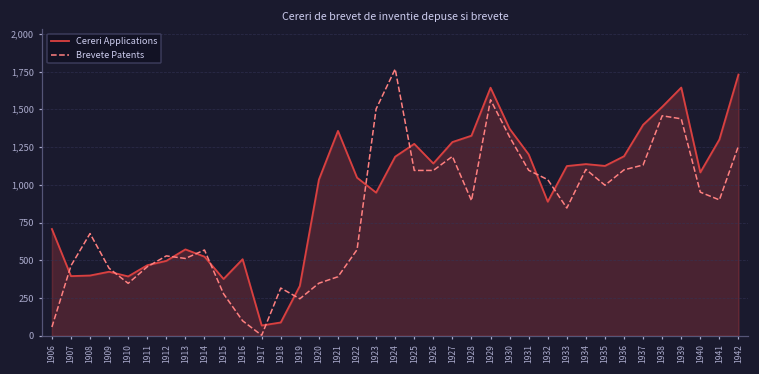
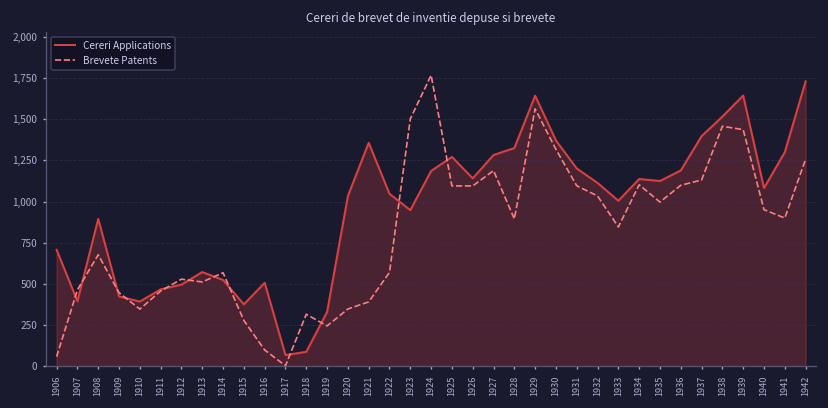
  {
    "Cereri Applications": {
      "1906": "710",
      "1907": "400",
-     "1908": "400",
+     "1908": "900",
      "1909": "420",
      "1910": "390",
      "1912": "500",
      "1913": "570",
      "1914": "520",
      "1915": "380",
      "1916": "510",
      "1917": "70",
      "1918": "90",
      "1919": "330",
      "1920": "1,030",
      "1921": "1,360",
      "1922": "1,050",
      "1923": "950",
      "1924": "1,190",
      "1925": "1,270",
      "1926": "1,140",
      "1927": "1,280",
      "1928": "1,330",
      "1929": "1,640",
      "1930": "1,370",
      "1931": "1,200",
-     "1932": "890",
-     "1933": "1,120",
+     "1932": "1,110",
+     "1933": "1,010",
      "1934": "1,140",
      "1935": "1,130",
      "1936": "1,190",
      "1937": "1,400",
      "1938": "1,520",
      "1939": "1,640",
      "1940": "1,080",
      "1941": "1,300",
      "1942": "1,730"
    },
    "Brevete Patents": {
      "1906": "60",
      "1907": "460",
      "1908": "680",
      "1909": "450",
      "1910": "350",
      "1912": "530",
      "1913": "510",
      "1914": "570",
      "1915": "280",
      "1916": "100",
      "1917": "0",
      "1918": "320",
      "1919": "250",
      "1920": "350",
      "1921": "390",
      "1922": "570",
      "1923": "1,500",
      "1924": "1,770",
      "1925": "1,100",
      "1926": "1,100",
      "1927": "1,190",
      "1928": "900",
      "1929": "1,560",
      "1930": "1,320",
      "1931": "1,100",
      "1932": "1,030",
      "1933": "850",
      "1934": "1,100",
      "1935": "1,000",
      "1936": "1,100",
      "1937": "1,130",
      "1938": "1,460",
      "1939": "1,440",
      "1940": "950",
      "1941": "900",
      "1942": "1,260"
    }
  }
